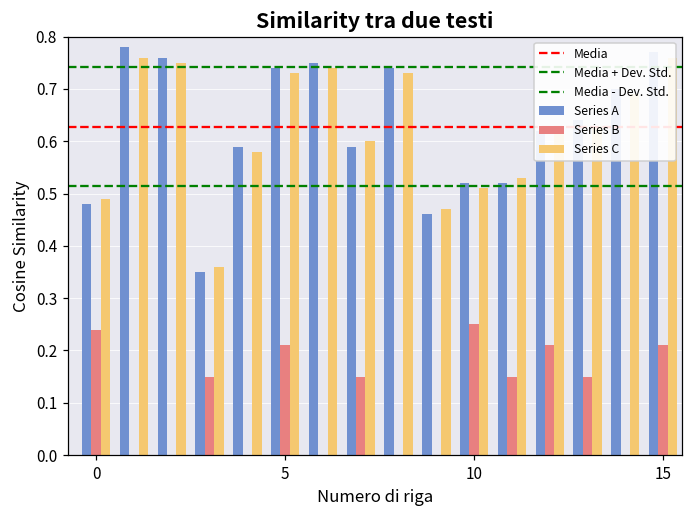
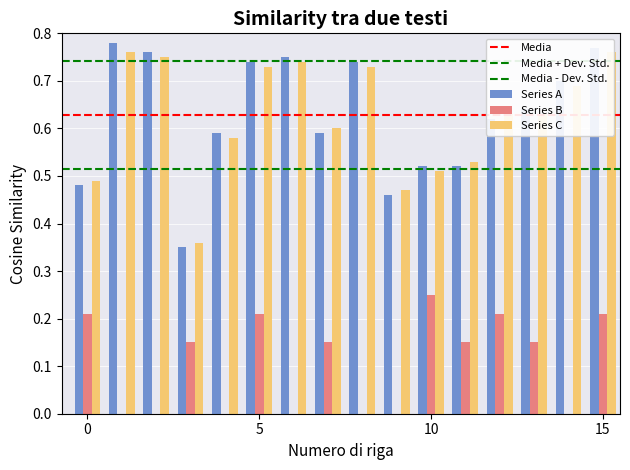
  {
    "Series B": {
-     "0": 0.24,
+     "0": 0.21,
      "5": 0.21,
      "10": 0.25,
      "15": 0.21
    }
  }
